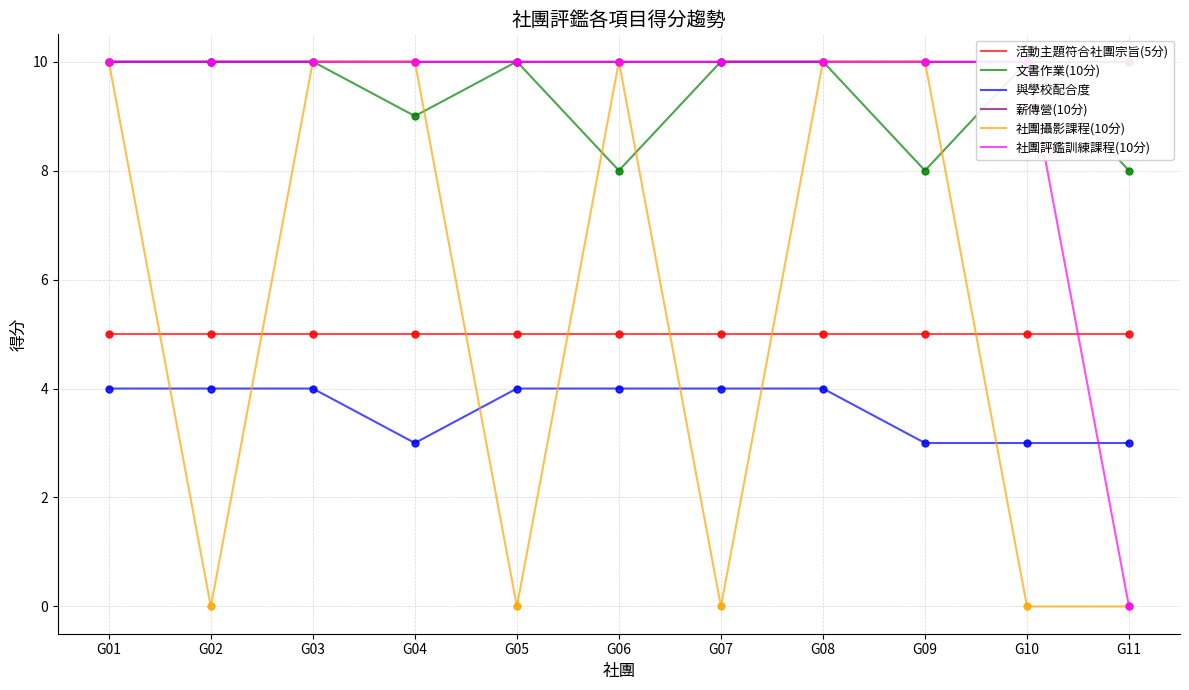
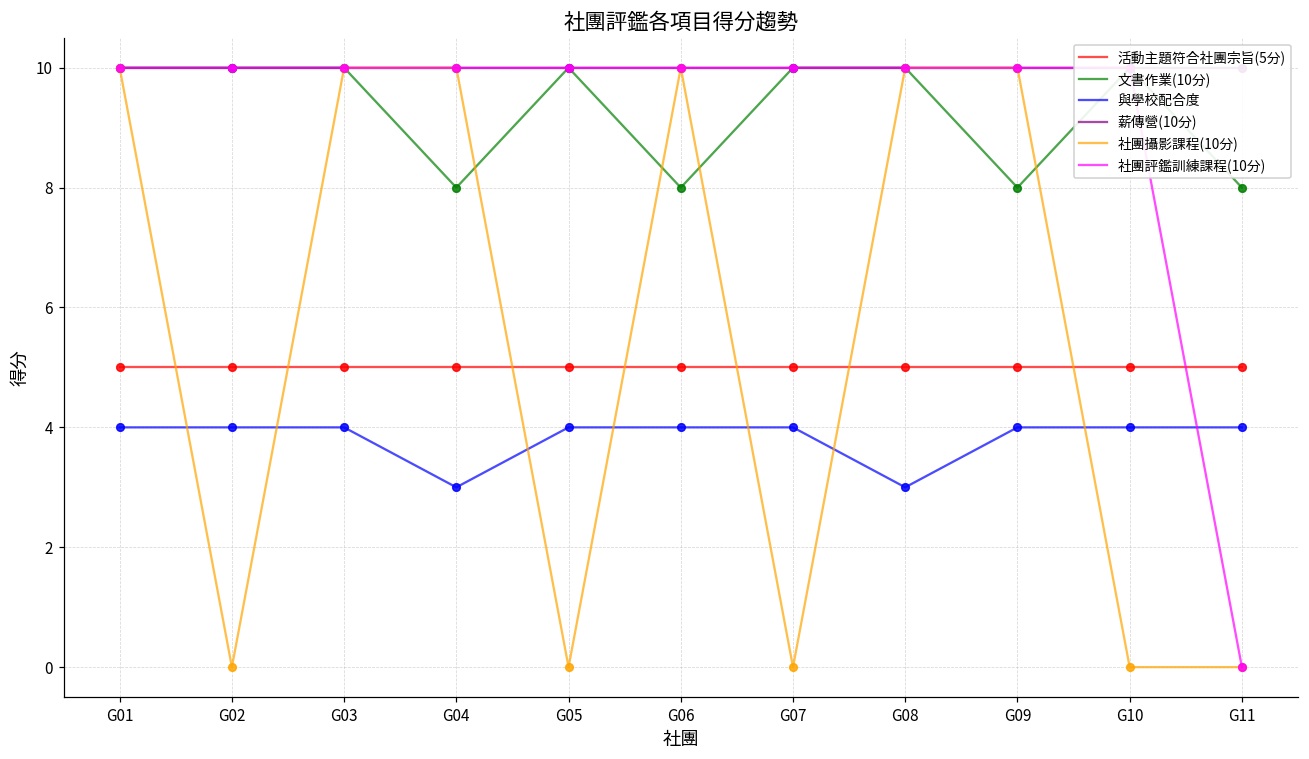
  {
    "活動主題符合社團宗旨(5分)": {
      "G01": 5,
      "G02": 5,
      "G03": 5,
      "G04": 5,
      "G05": 5,
      "G06": 5,
      "G07": 5,
      "G08": 5,
      "G09": 5,
      "G10": 5,
      "G11": 5
    },
    "文書作業(10分)": {
-     "G04": 9,
+     "G04": 8,
      "G06": 8,
      "G09": 8,
      "G11": 8
    },
    "與學校配合度": {
      "G01": 4,
      "G02": 4,
      "G03": 4,
      "G04": 3,
      "G05": 4,
      "G06": 4,
      "G07": 4,
-     "G08": 4,
-     "G09": 3,
-     "G10": 3,
-     "G11": 3
+     "G08": 3,
+     "G09": 4,
+     "G10": 4,
+     "G11": 4
    },
    "社團攝影課程(10分)": {
      "G02": 0,
      "G05": 0,
      "G07": 0,
      "G10": 0
    }
  }
